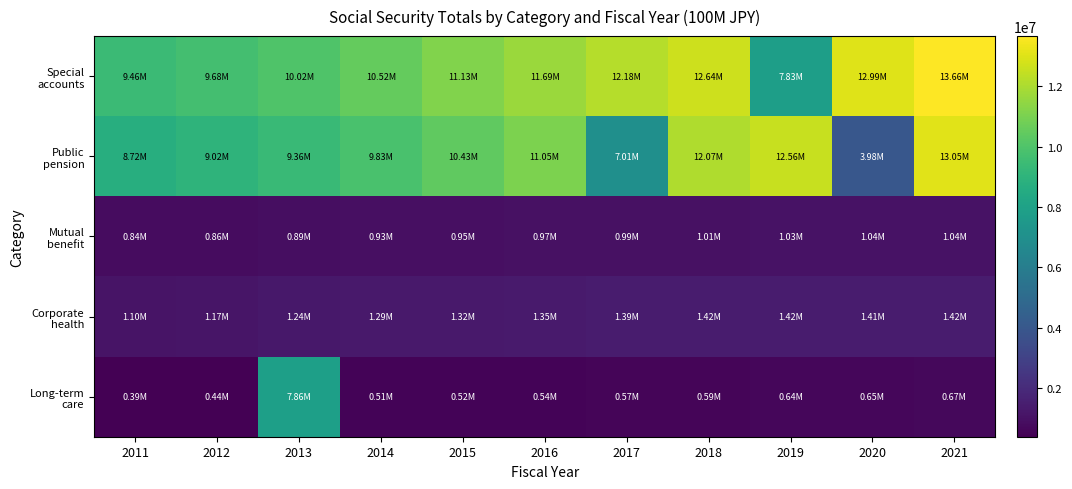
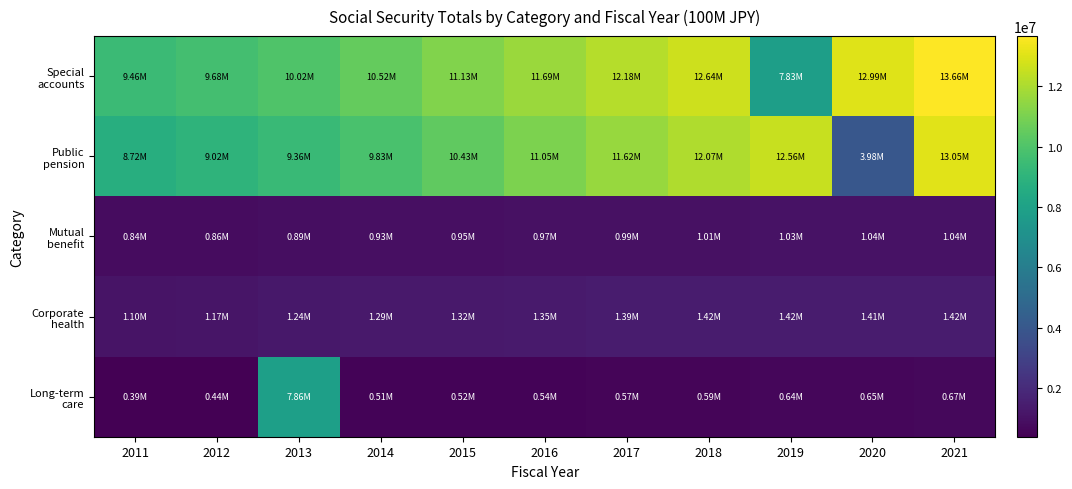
  {
    "Special accounts": {
      "2011": "9.46M",
      "2012": "9.68M",
      "2013": "10.02M",
      "2014": "10.52M",
      "2015": "11.13M",
      "2016": "11.69M",
      "2017": "12.18M",
      "2018": "12.64M",
      "2019": "7.83M",
      "2020": "12.99M",
      "2021": "13.66M"
    },
    "Public pension": {
      "2011": "8.72M",
      "2012": "9.02M",
      "2013": "9.36M",
      "2014": "9.83M",
      "2015": "10.43M",
      "2016": "11.05M",
-     "2017": "7.01M",
+     "2017": "11.62M",
      "2018": "12.07M",
      "2019": "12.56M",
      "2020": "3.98M",
      "2021": "13.05M"
    },
    "Mutual benefit": {
      "2011": "0.84M",
      "2012": "0.86M",
      "2013": "0.89M",
      "2014": "0.93M",
      "2015": "0.95M",
      "2016": "0.97M",
      "2017": "0.99M",
      "2018": "1.01M",
      "2019": "1.03M",
      "2020": "1.04M",
      "2021": "1.04M"
    },
    "Corporate health": {
      "2011": "1.10M",
      "2012": "1.17M",
      "2013": "1.24M",
      "2014": "1.29M",
      "2015": "1.32M",
      "2016": "1.35M",
      "2017": "1.39M",
      "2018": "1.42M",
      "2019": "1.42M",
      "2020": "1.41M",
      "2021": "1.42M"
    },
    "Long-term care": {
      "2011": "0.39M",
      "2012": "0.44M",
      "2013": "7.86M",
      "2014": "0.51M",
      "2015": "0.52M",
      "2016": "0.54M",
      "2017": "0.57M",
      "2018": "0.59M",
      "2019": "0.64M",
      "2020": "0.65M",
      "2021": "0.67M"
    }
  }
